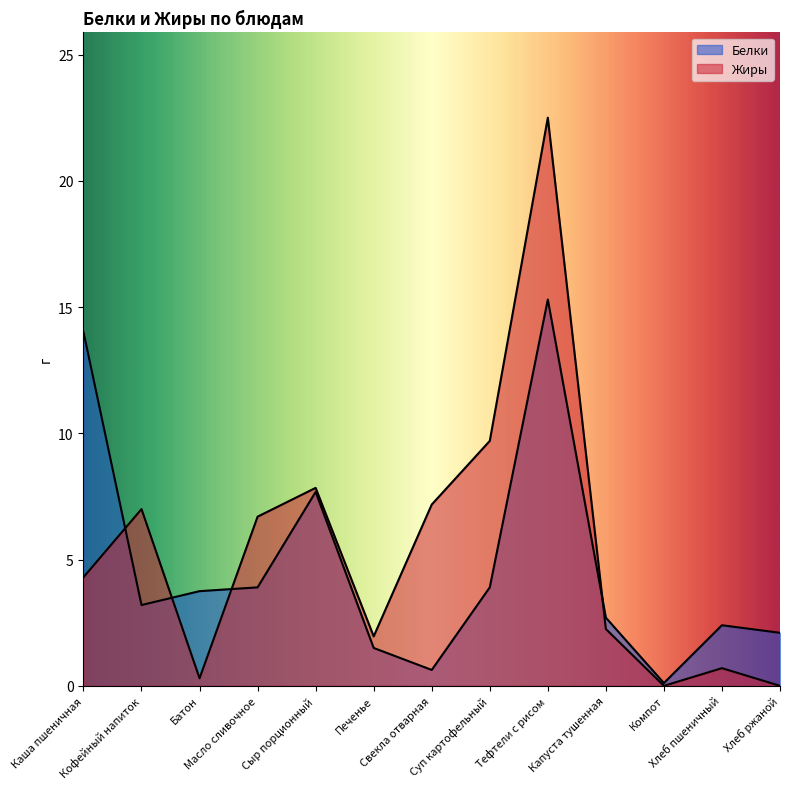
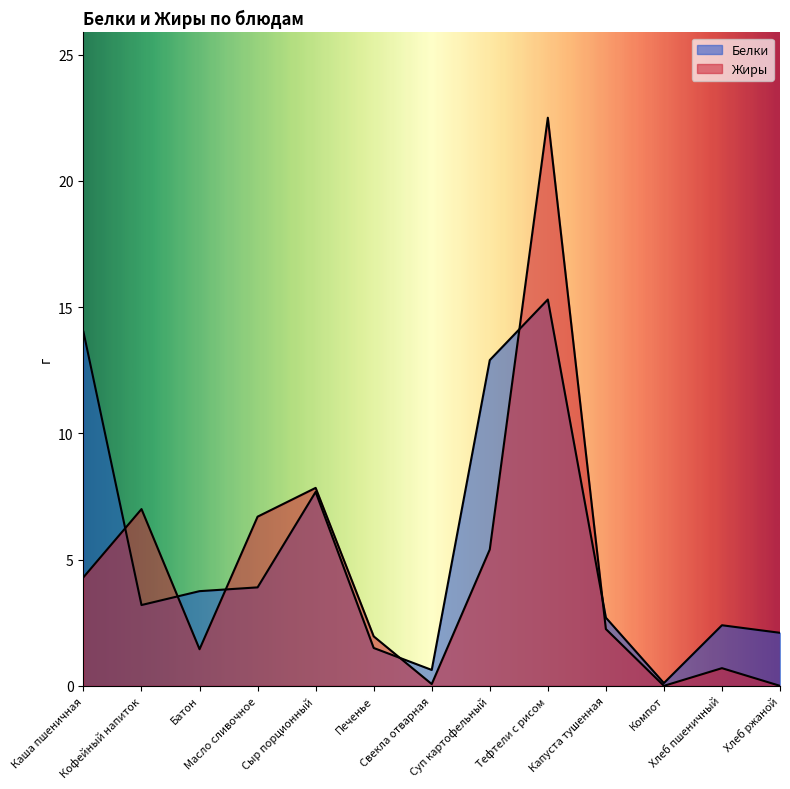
  {
    "Белки": {
      "Каша пшеничная": 14.0,
      "Кофейный напиток": 3.2,
      "Батон": 3.8,
      "Масло сливочное": 3.9,
      "Сыр порционный": 7.7,
      "Печенье": 1.5,
      "Свекла отварная": 0.6,
-     "Суп картофельный": 3.9,
+     "Суп картофельный": 12.9,
      "Тефтели с рисом": 15.3,
      "Капуста тушенная": 2.7,
      "Компот": 0.1,
      "Хлеб пшеничный": 2.4,
      "Хлеб ржаной": 2.1
    },
    "Жиры": {
      "Каша пшеничная": 4.3,
      "Кофейный напиток": 7.0,
-     "Батон": 0.3,
+     "Батон": 1.5,
      "Масло сливочное": 6.7,
      "Сыр порционный": 7.8,
      "Печенье": 2.0,
-     "Свекла отварная": 7.2,
-     "Суп картофельный": 9.7,
+     "Свекла отварная": 0.1,
+     "Суп картофельный": 5.4,
      "Тефтели с рисом": 22.5,
      "Капуста тушенная": 2.3,
      "Компот": 0.0,
      "Хлеб пшеничный": 0.7,
      "Хлеб ржаной": 0.0
    }
  }
